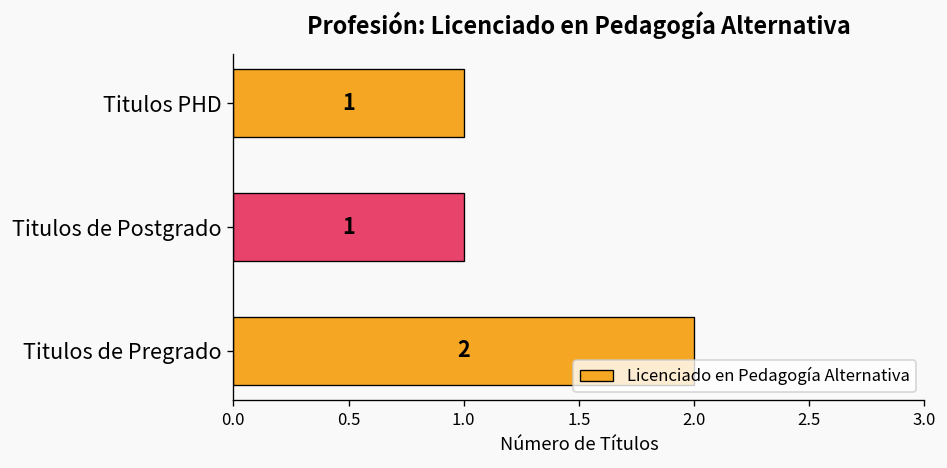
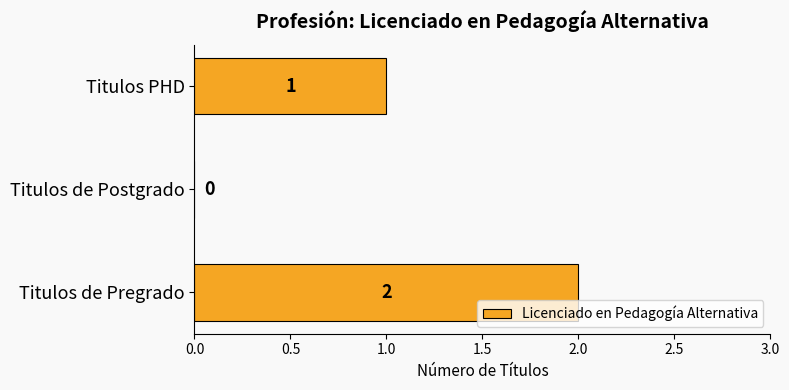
  {
    "Titulos PHD": 1,
-   "Titulos de Postgrado": 1,
+   "Titulos de Postgrado": 0,
    "Titulos de Pregrado": 2
  }
